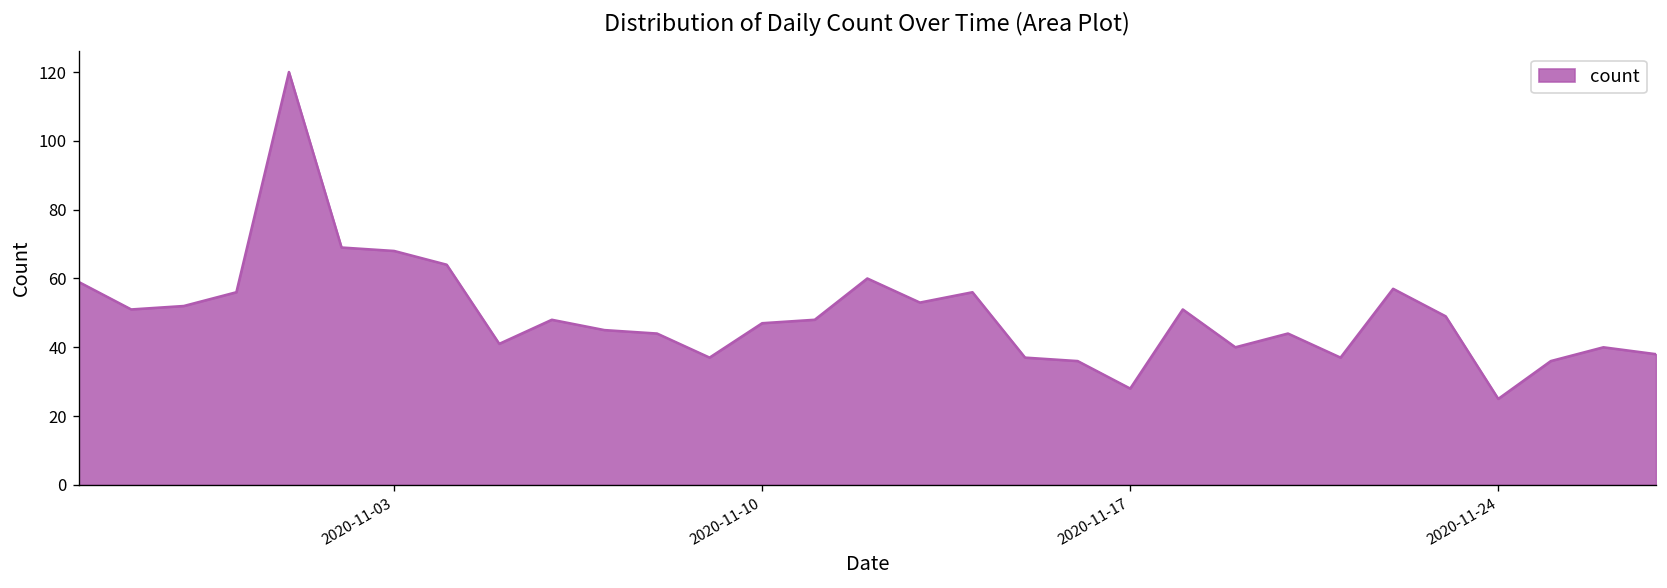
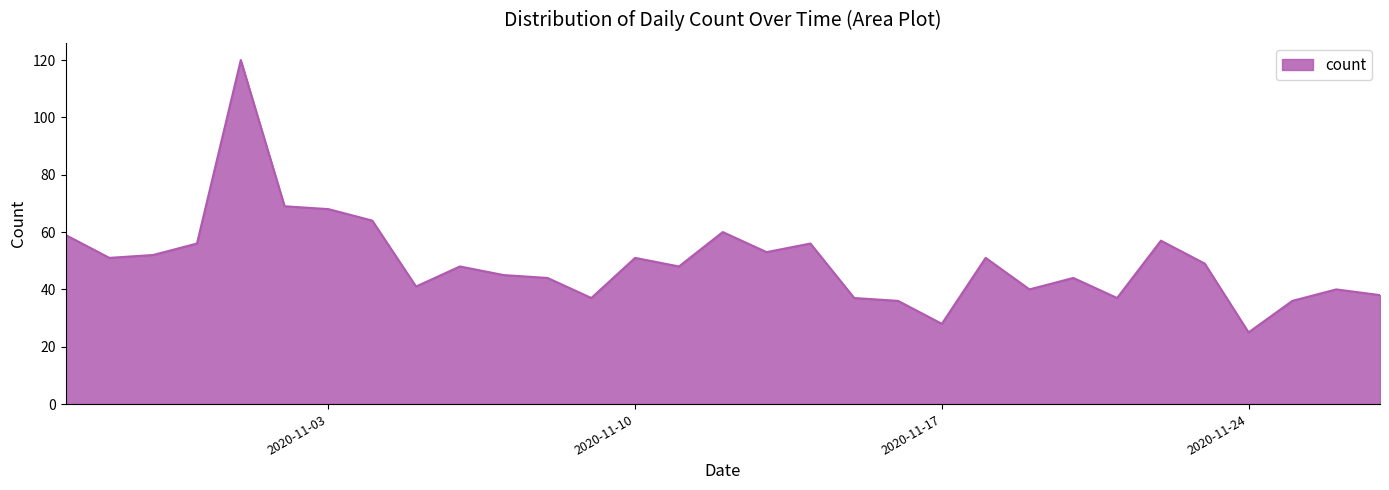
  {
    "2020-11-03": 68,
-   "2020-11-10": 47,
+   "2020-11-10": 51,
    "2020-11-17": 28,
    "2020-11-24": 25
  }
